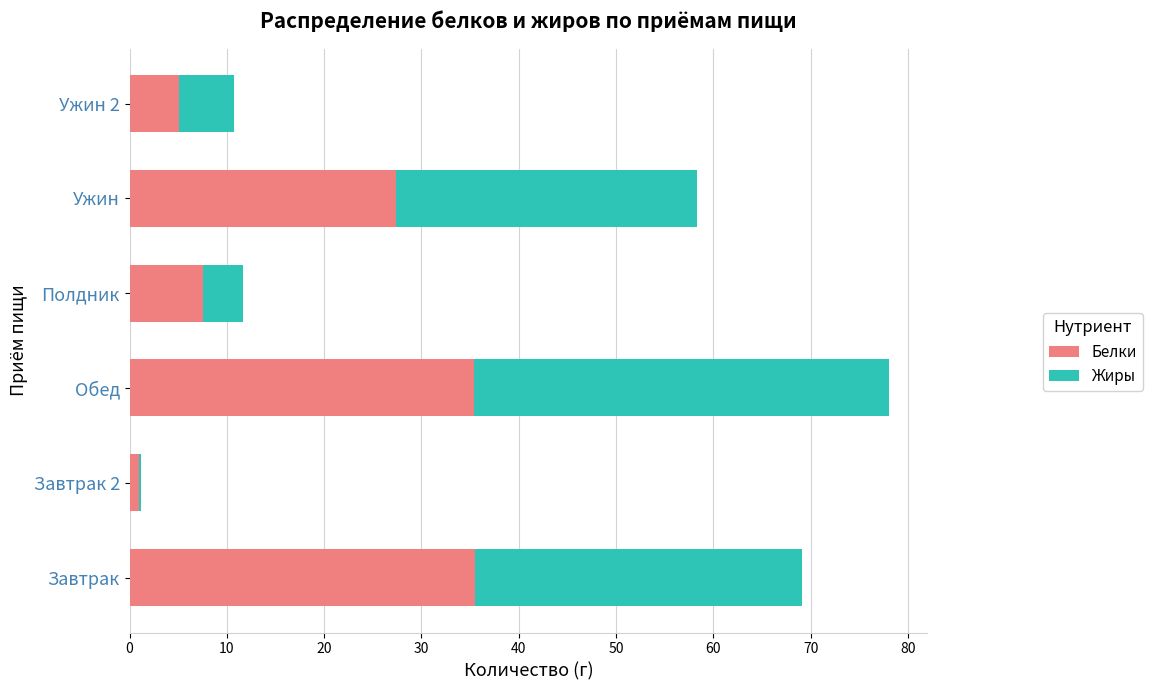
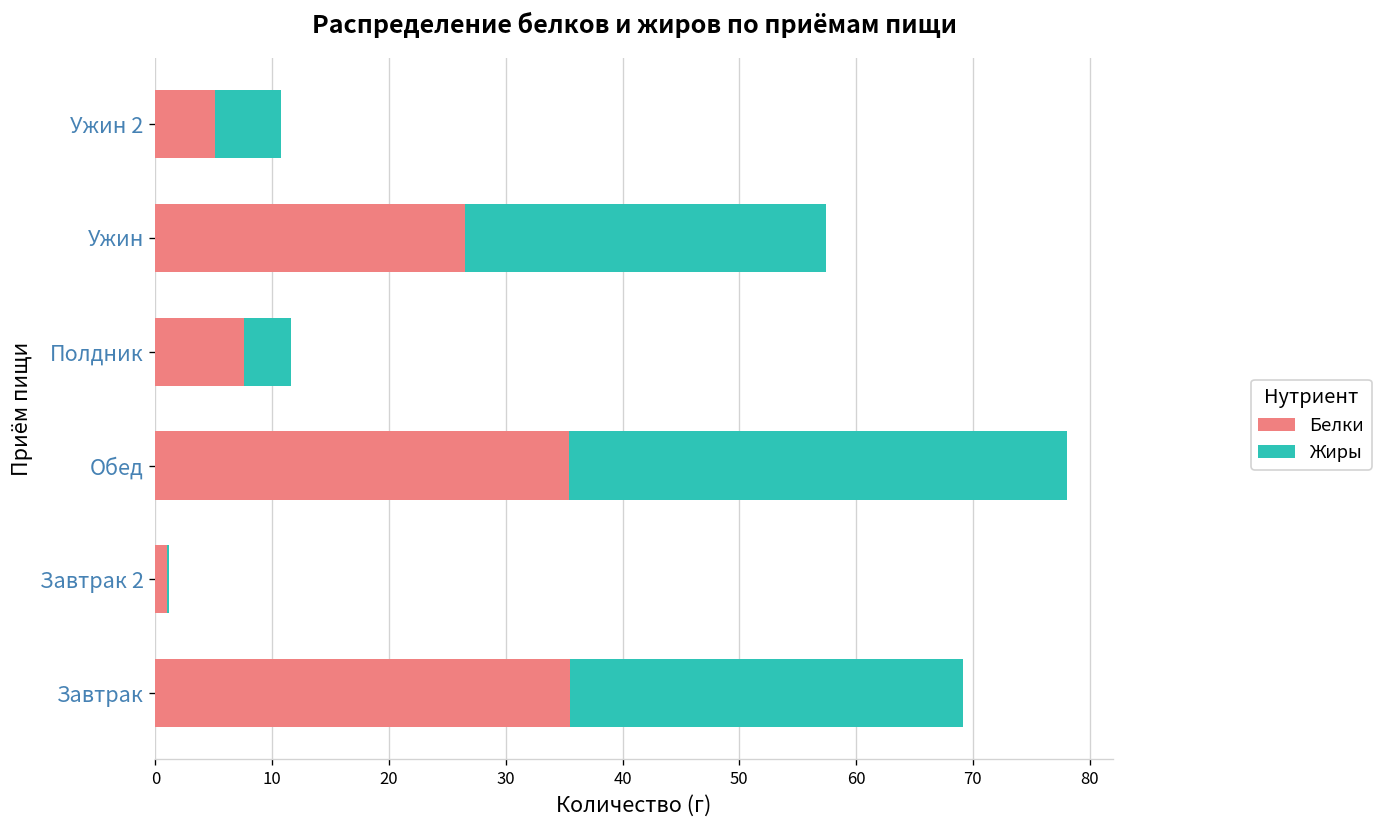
  {
    "Белки": {
      "Ужин 2": 5,
-     "Ужин": 27,
+     "Ужин": 26,
      "Полдник": 8,
      "Обед": 35,
      "Завтрак 2": 1,
      "Завтрак": 36
    },
    "Жиры": {
      "Ужин 2": 6,
      "Ужин": 31,
      "Полдник": 4,
      "Обед": 43,
      "Завтрак": 34
    }
  }
